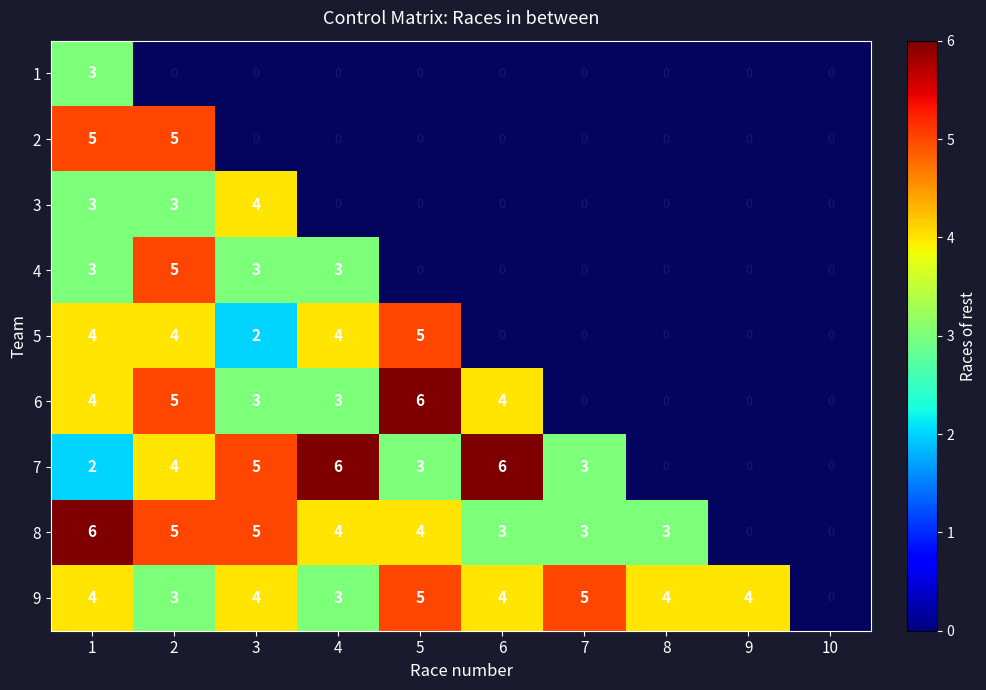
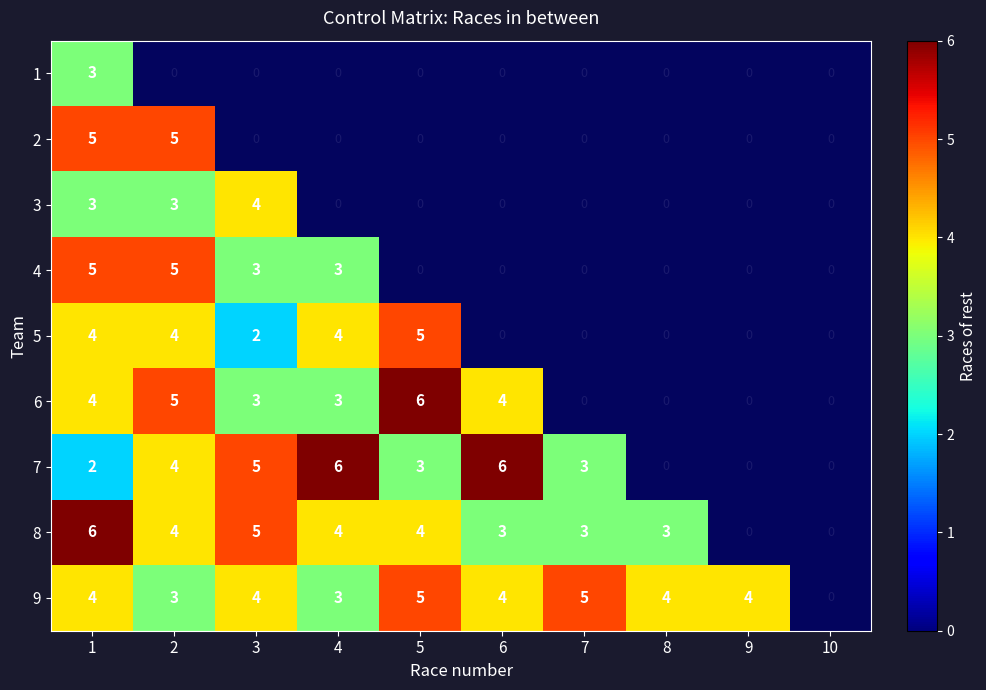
  {
    "1": {
      "1": 3
    },
    "2": {
      "1": 5,
      "2": 5
    },
    "3": {
      "1": 3,
      "2": 3,
      "3": 4
    },
    "4": {
-     "1": 3,
+     "1": 5,
      "2": 5,
      "3": 3,
      "4": 3
    },
    "5": {
      "1": 4,
      "2": 4,
      "3": 2,
      "4": 4,
      "5": 5
    },
    "6": {
      "1": 4,
      "2": 5,
      "3": 3,
      "4": 3,
      "5": 6,
      "6": 4
    },
    "7": {
      "1": 2,
      "2": 4,
      "3": 5,
      "4": 6,
      "5": 3,
      "6": 6,
      "7": 3
    },
    "8": {
      "1": 6,
-     "2": 5,
+     "2": 4,
      "3": 5,
      "4": 4,
      "5": 4,
      "6": 3,
      "7": 3,
      "8": 3
    },
    "9": {
      "1": 4,
      "2": 3,
      "3": 4,
      "4": 3,
      "5": 5,
      "6": 4,
      "7": 5,
      "8": 4,
      "9": 4
    }
  }
